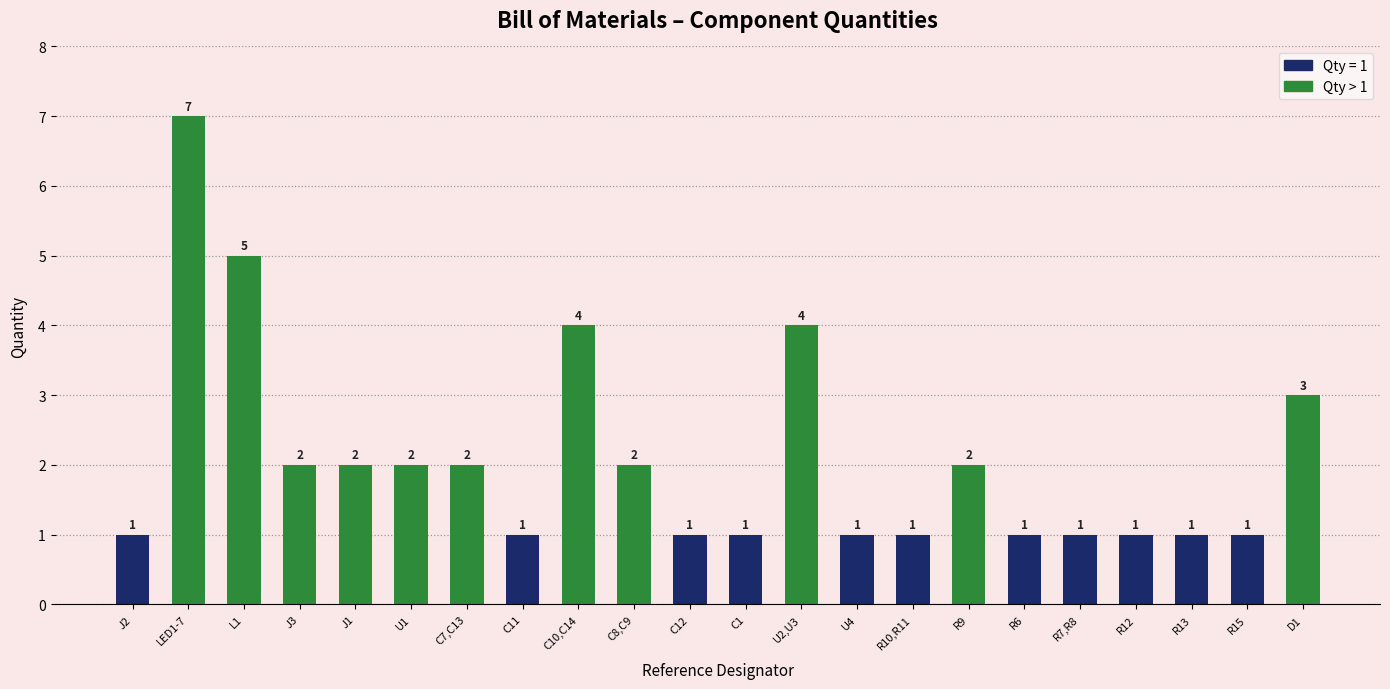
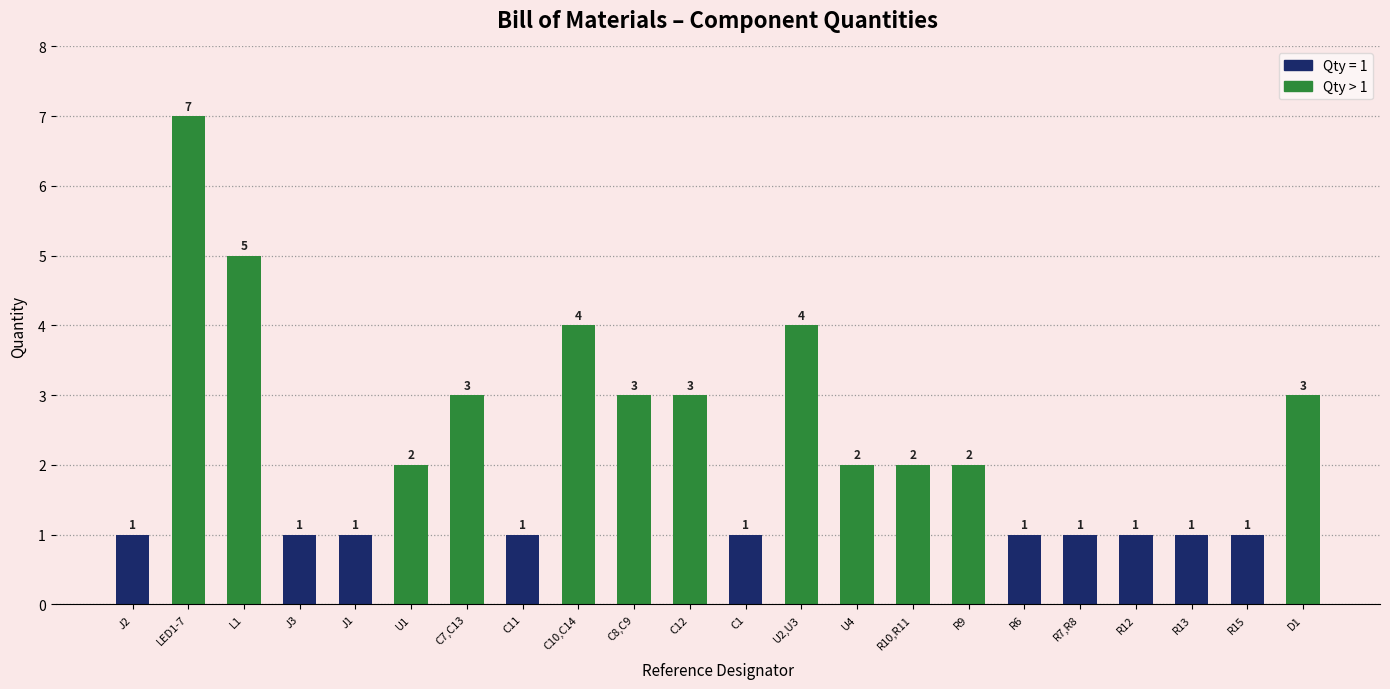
  {
    "J2": 1,
    "LED1-7": 7,
    "L1": 5,
-   "J3": 2,
-   "J1": 2,
+   "J3": 1,
+   "J1": 1,
    "U1": 2,
-   "C7,C13": 2,
+   "C7,C13": 3,
    "C11": 1,
    "C10,C14": 4,
-   "C8,C9": 2,
-   "C12": 1,
+   "C8,C9": 3,
+   "C12": 3,
    "C1": 1,
    "U2,U3": 4,
-   "U4": 1,
-   "R10,R11": 1,
+   "U4": 2,
+   "R10,R11": 2,
    "R9": 2,
    "R6": 1,
    "R7,R8": 1,
    "R12": 1,
    "R13": 1,
    "R15": 1,
    "D1": 3
  }
